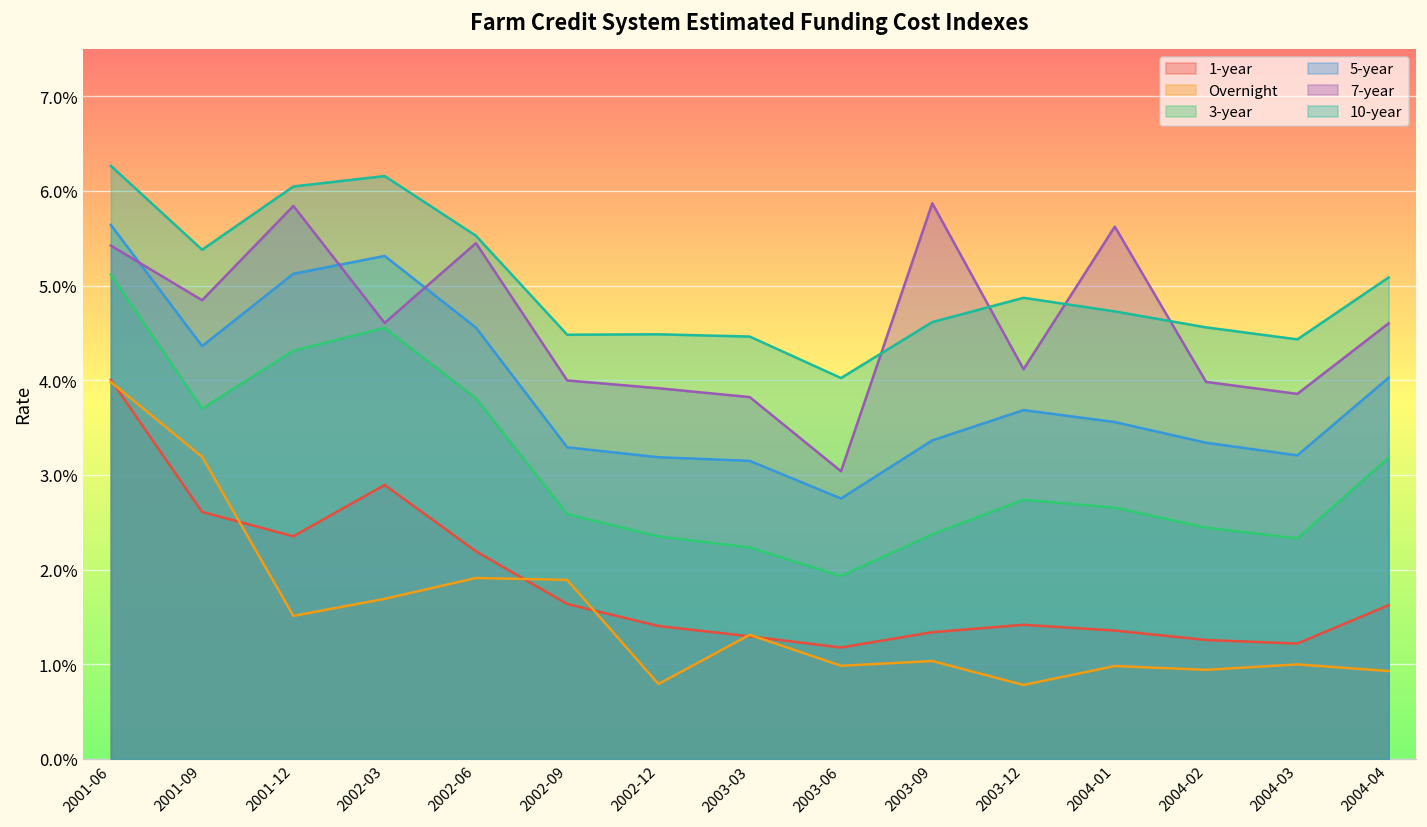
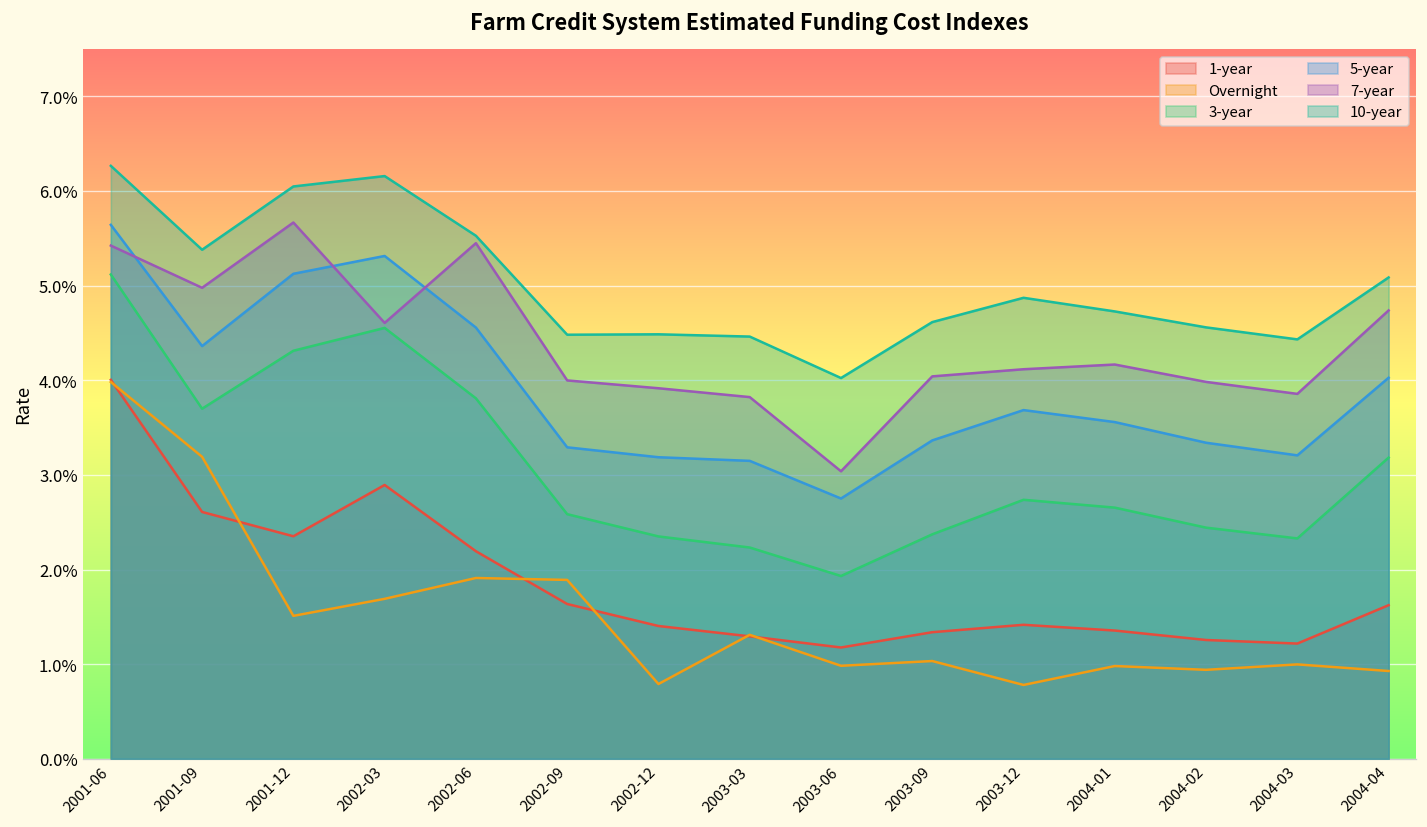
  {
    "7-year": {
      "2001-06": "5.4%",
-     "2001-09": "4.8%",
-     "2001-12": "5.8%",
+     "2001-09": "5.0%",
+     "2001-12": "5.7%",
      "2002-03": "4.6%",
      "2002-06": "5.4%",
      "2002-09": "4.0%",
      "2002-12": "3.9%",
      "2003-03": "3.8%",
      "2003-06": "3.0%",
-     "2003-09": "5.9%",
+     "2003-09": "4.0%",
      "2003-12": "4.1%",
-     "2004-01": "5.6%",
+     "2004-01": "4.2%",
      "2004-02": "4.0%",
      "2004-03": "3.9%",
-     "2004-04": "4.6%"
+     "2004-04": "4.7%"
    }
  }
